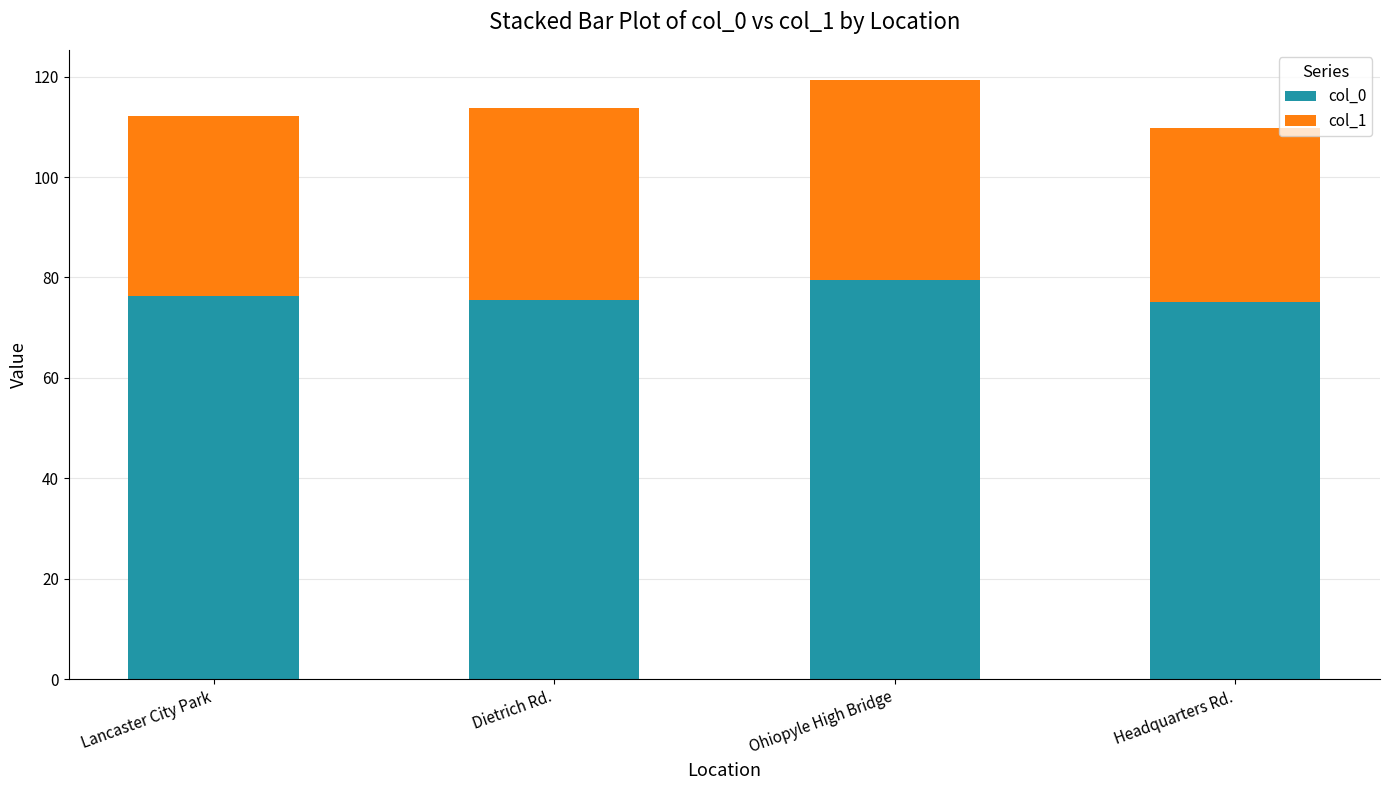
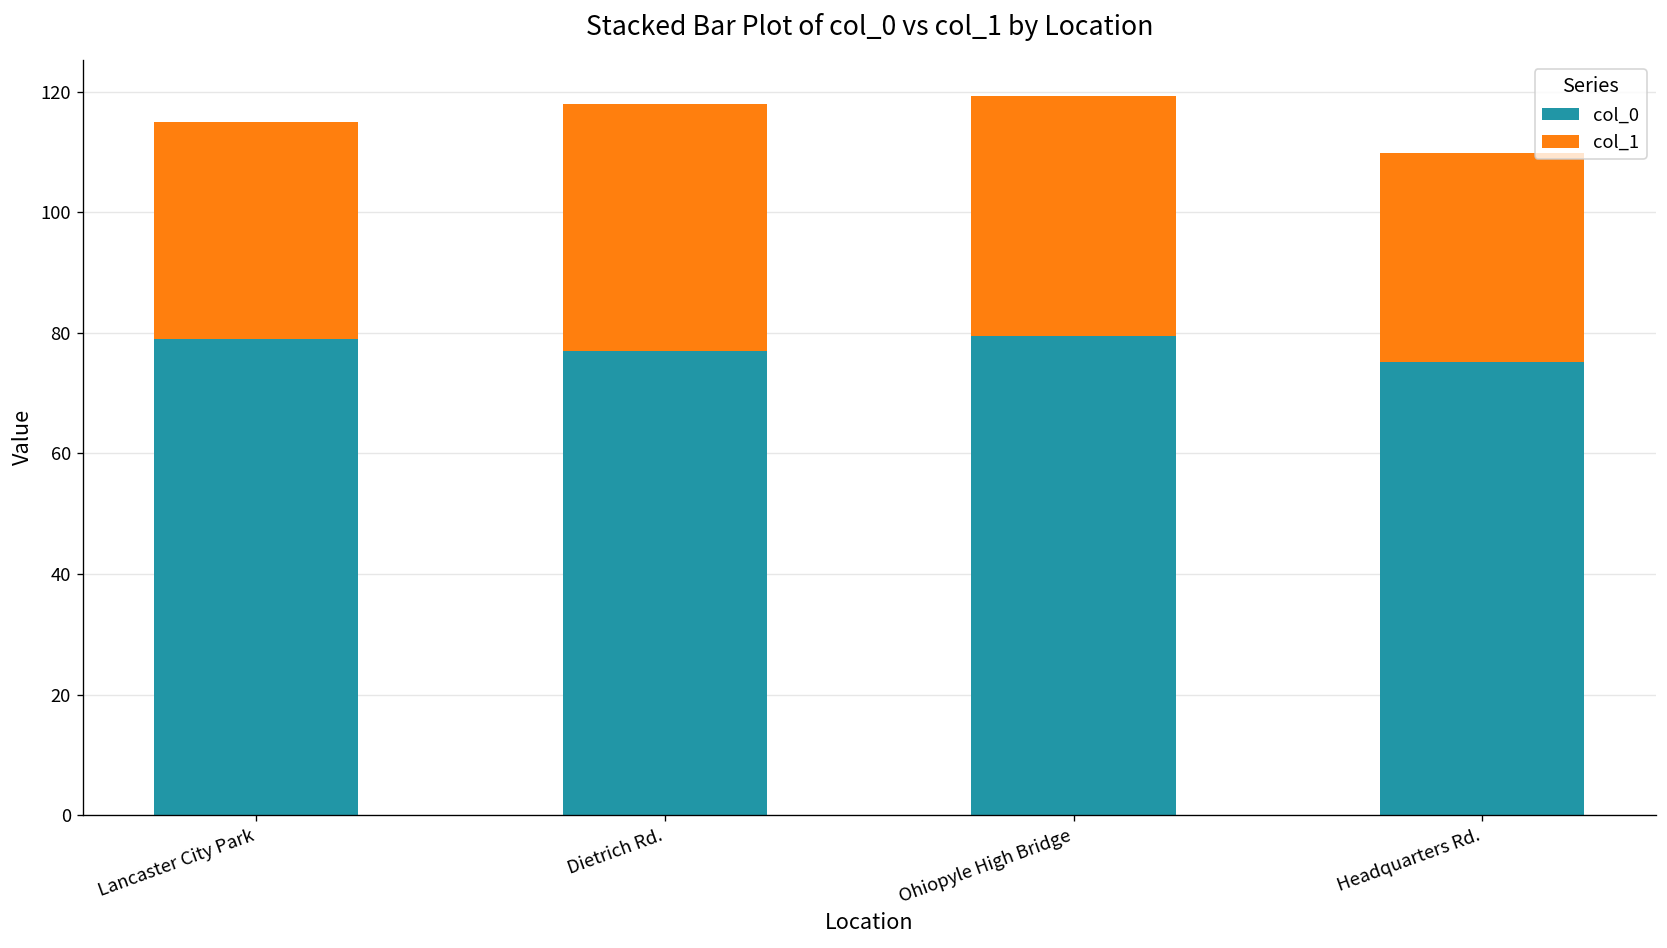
  {
    "col_0": {
-     "Lancaster City Park": 76,
-     "Dietrich Rd.": 75,
+     "Lancaster City Park": 79,
+     "Dietrich Rd.": 77,
      "Ohiopyle High Bridge": 79,
      "Headquarters Rd.": 75
    },
    "col_1": {
      "Lancaster City Park": 36,
-     "Dietrich Rd.": 38,
+     "Dietrich Rd.": 41,
      "Ohiopyle High Bridge": 40,
      "Headquarters Rd.": 35
    }
  }
